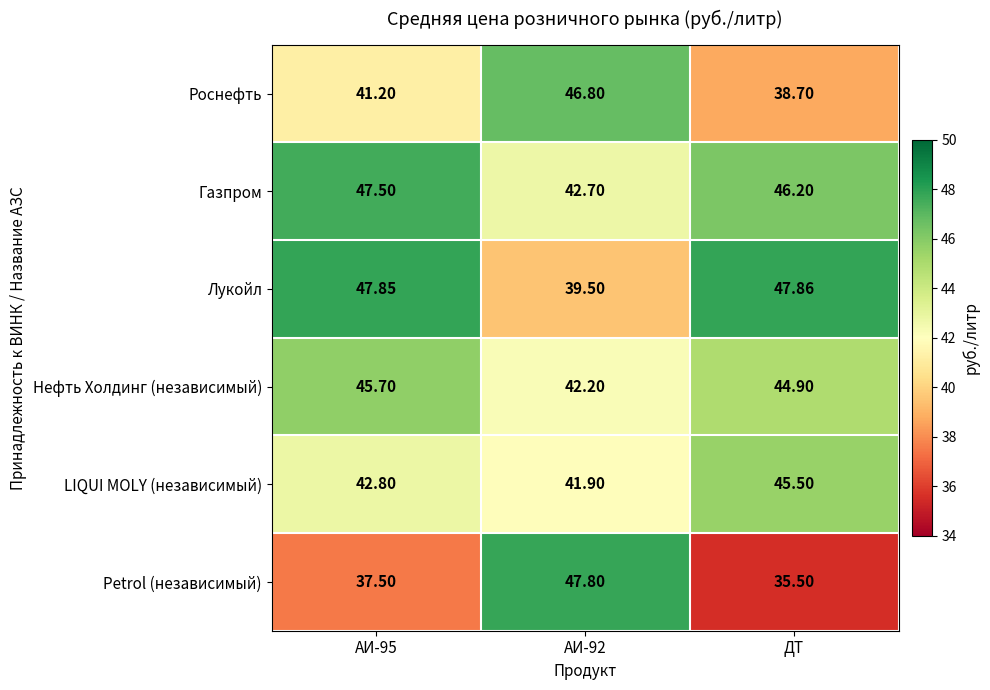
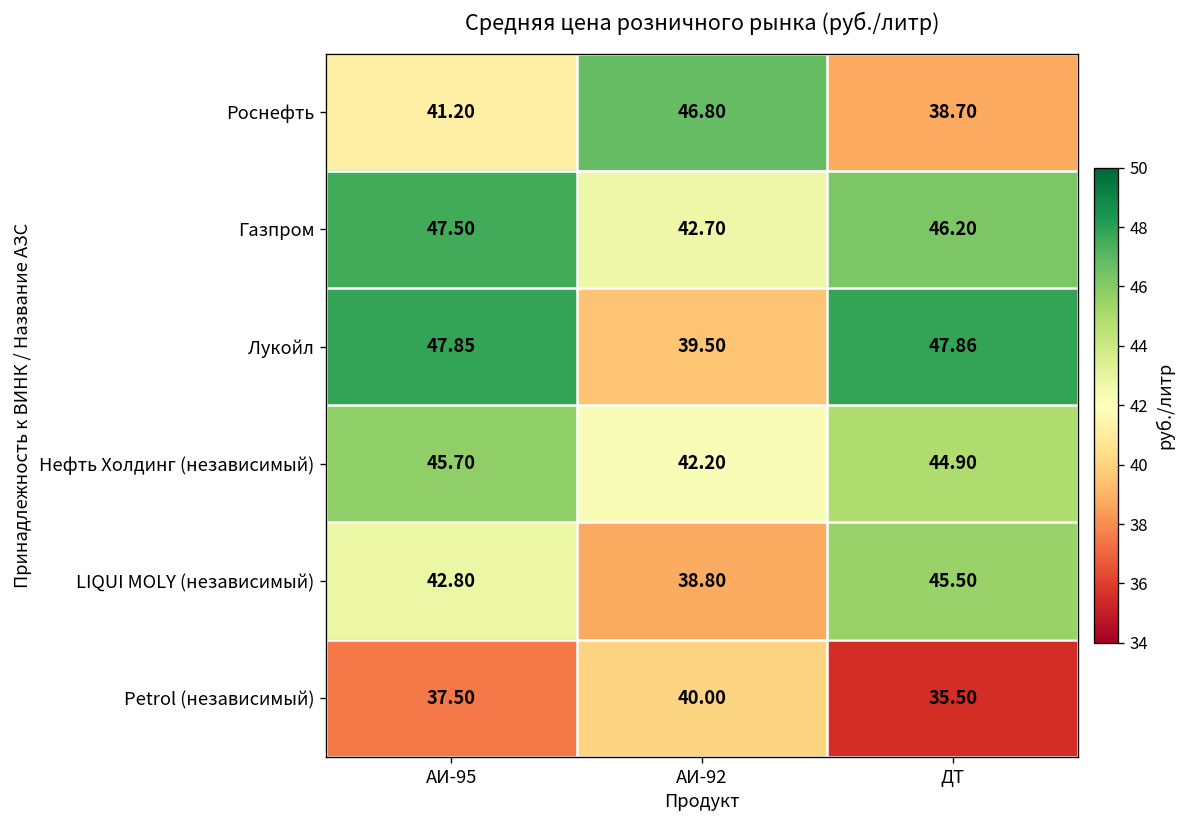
  {
    "Роснефть": {
      "АИ-95": 41.20,
      "АИ-92": 46.80,
      "ДТ": 38.70
    },
    "Газпром": {
      "АИ-95": 47.50,
      "АИ-92": 42.70,
      "ДТ": 46.20
    },
    "Лукойл": {
      "АИ-95": 47.85,
      "АИ-92": 39.50,
      "ДТ": 47.86
    },
    "Нефть Холдинг (независимый)": {
      "АИ-95": 45.70,
      "АИ-92": 42.20,
      "ДТ": 44.90
    },
    "LIQUI MOLY (независимый)": {
      "АИ-95": 42.80,
-     "АИ-92": 41.90,
+     "АИ-92": 38.80,
      "ДТ": 45.50
    },
    "Petrol (независимый)": {
      "АИ-95": 37.50,
-     "АИ-92": 47.80,
+     "АИ-92": 40.00,
      "ДТ": 35.50
    }
  }
